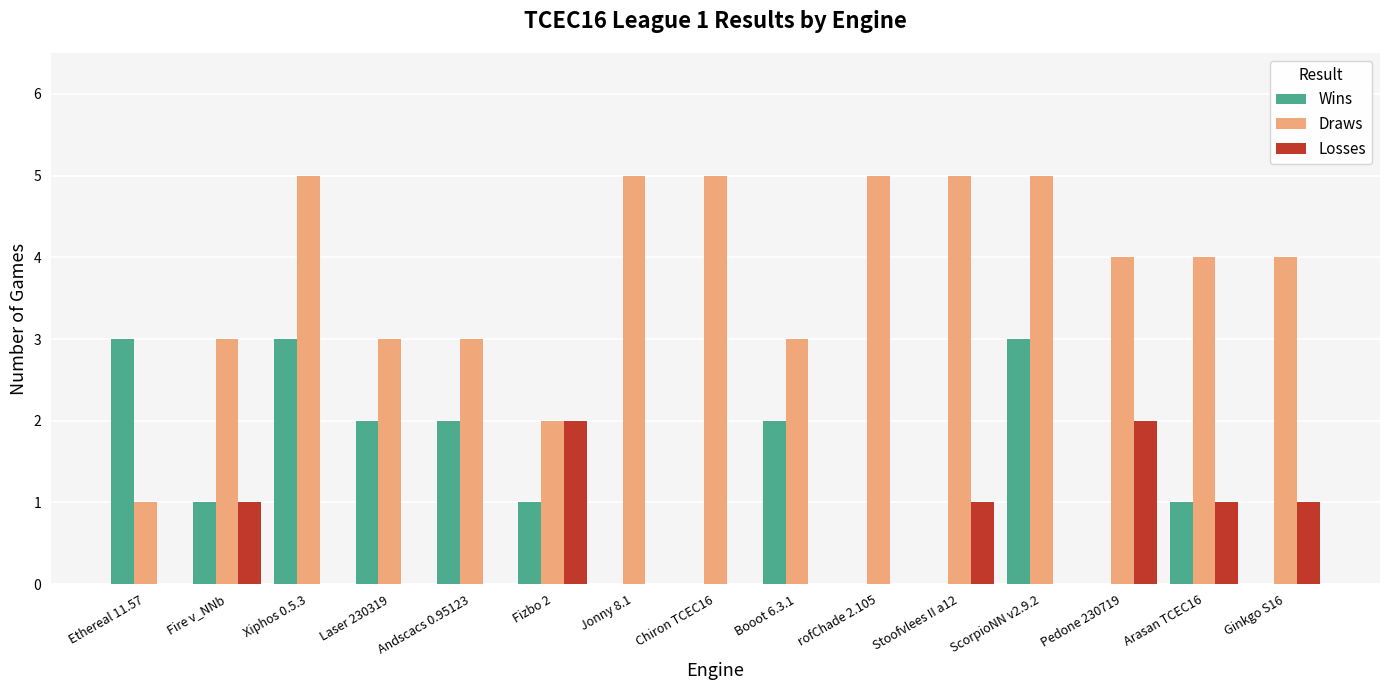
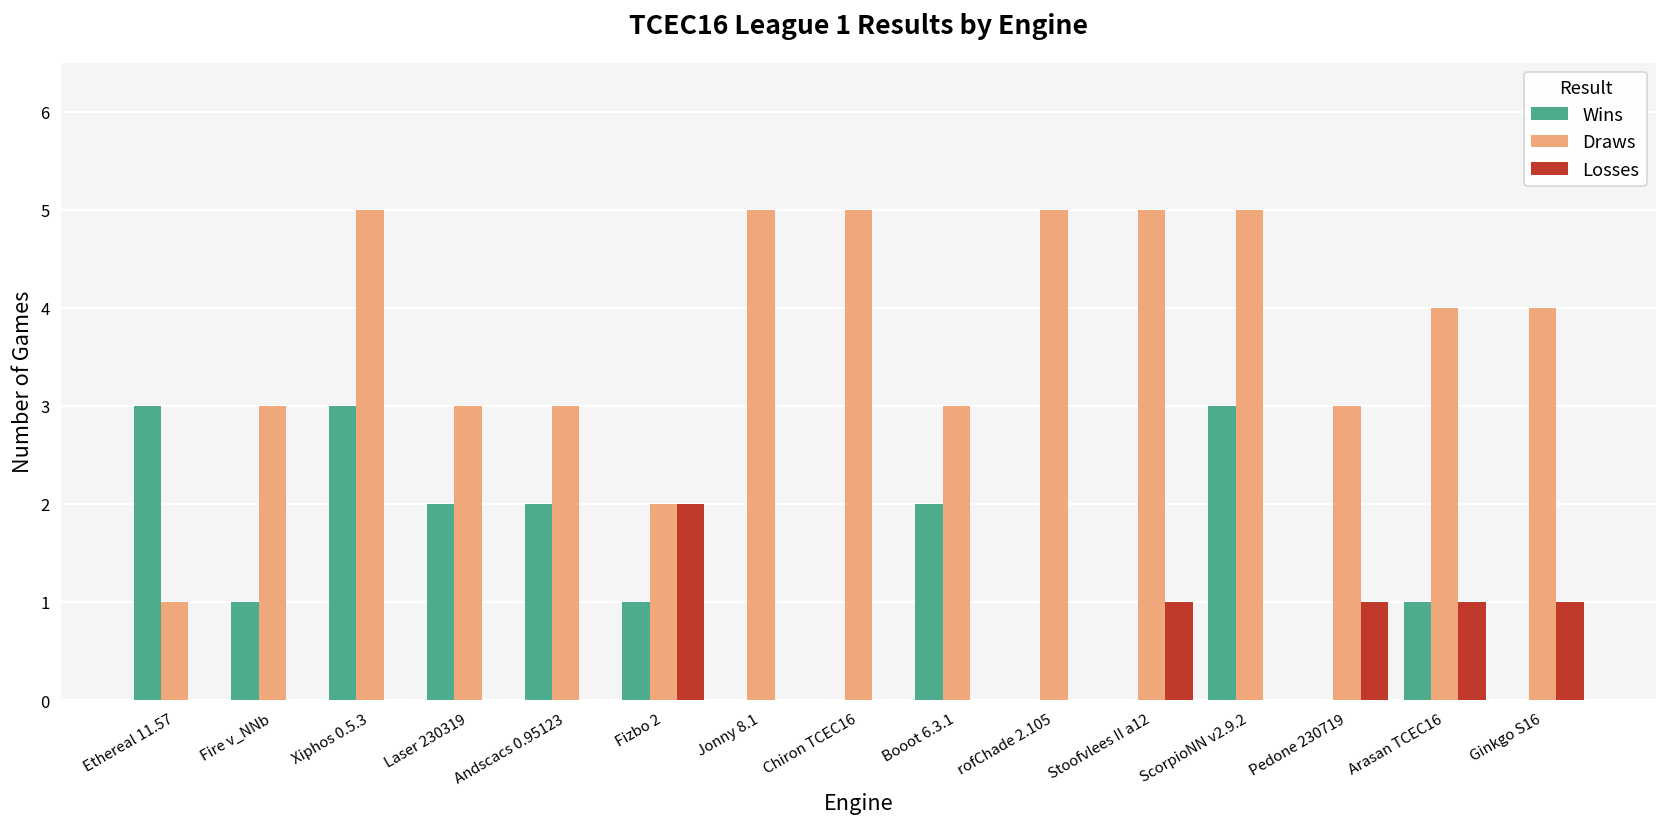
  {
    "Wins": {
      "Ethereal 11.57": 3,
      "Fire v_NNb": 1,
      "Xiphos 0.5.3": 3,
      "Laser 230319": 2,
      "Andscacs 0.95123": 2,
      "Fizbo 2": 1,
      "Jonny 8.1": 0,
      "Chiron TCEC16": 0,
      "Booot 6.3.1": 2,
      "rofChade 2.105": 0,
      "Stoofvlees II a12": 0,
      "ScorpioNN v2.9.2": 3,
      "Pedone 230719": 0,
      "Arasan TCEC16": 1,
      "Ginkgo S16": 0
    },
    "Draws": {
      "Ethereal 11.57": 1,
      "Fire v_NNb": 3,
      "Xiphos 0.5.3": 5,
      "Laser 230319": 3,
      "Andscacs 0.95123": 3,
      "Fizbo 2": 2,
      "Jonny 8.1": 5,
      "Chiron TCEC16": 5,
      "Booot 6.3.1": 3,
      "rofChade 2.105": 5,
      "Stoofvlees II a12": 5,
      "ScorpioNN v2.9.2": 5,
-     "Pedone 230719": 4,
+     "Pedone 230719": 3,
      "Arasan TCEC16": 4,
      "Ginkgo S16": 4
    },
    "Losses": {
      "Ethereal 11.57": 0,
-     "Fire v_NNb": 1,
+     "Fire v_NNb": 0,
      "Xiphos 0.5.3": 0,
      "Laser 230319": 0,
      "Andscacs 0.95123": 0,
      "Fizbo 2": 2,
      "Jonny 8.1": 0,
      "Chiron TCEC16": 0,
      "Booot 6.3.1": 0,
      "rofChade 2.105": 0,
      "Stoofvlees II a12": 1,
      "ScorpioNN v2.9.2": 0,
-     "Pedone 230719": 2,
+     "Pedone 230719": 1,
      "Arasan TCEC16": 1,
      "Ginkgo S16": 1
    }
  }
